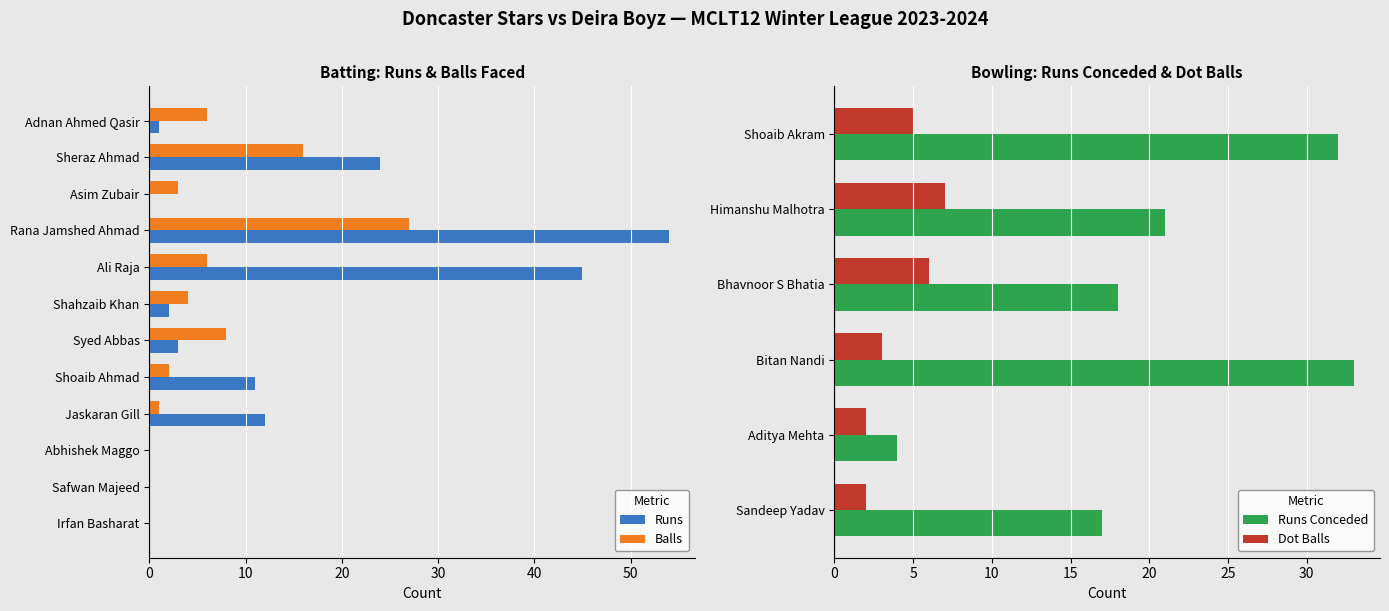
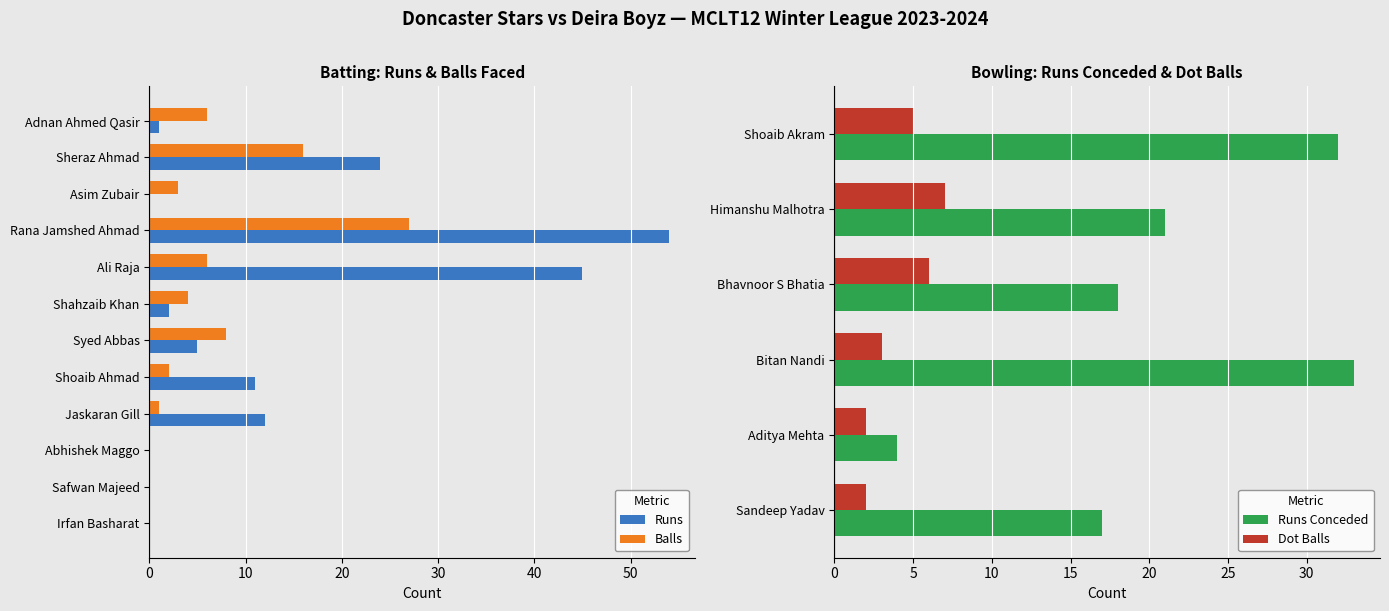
  {
    "Batting: Runs & Balls Faced": {
      "Runs": {
        "Adnan Ahmed Qasir": 1,
        "Sheraz Ahmad": 24,
        "Asim Zubair": 0,
        "Rana Jamshed Ahmad": 54,
        "Ali Raja": 45,
        "Shahzaib Khan": 2,
-       "Syed Abbas": 3,
+       "Syed Abbas": 5,
        "Shoaib Ahmad": 11,
        "Jaskaran Gill": 12,
        "Abhishek Maggo": 0,
        "Safwan Majeed": 0,
        "Irfan Basharat": 0
      },
      "Balls": {
        "Adnan Ahmed Qasir": 6,
        "Sheraz Ahmad": 16,
        "Asim Zubair": 3,
        "Rana Jamshed Ahmad": 27,
        "Ali Raja": 6,
        "Shahzaib Khan": 4,
        "Syed Abbas": 8,
        "Shoaib Ahmad": 2,
        "Jaskaran Gill": 1,
        "Abhishek Maggo": 0,
        "Safwan Majeed": 0,
        "Irfan Basharat": 0
      }
    },
    "Bowling: Runs Conceded & Dot Balls": {
      "Runs Conceded": {
        "Shoaib Akram": 32.0,
        "Himanshu Malhotra": 21.0,
        "Bhavnoor S Bhatia": 18.0,
        "Bitan Nandi": 33.0,
        "Aditya Mehta": 4.0,
        "Sandeep Yadav": 17.0
      },
      "Dot Balls": {
        "Shoaib Akram": 5.0,
        "Himanshu Malhotra": 7.0,
        "Bhavnoor S Bhatia": 6.0,
        "Bitan Nandi": 3.0,
        "Aditya Mehta": 2.0,
        "Sandeep Yadav": 2.0
      }
    }
  }
